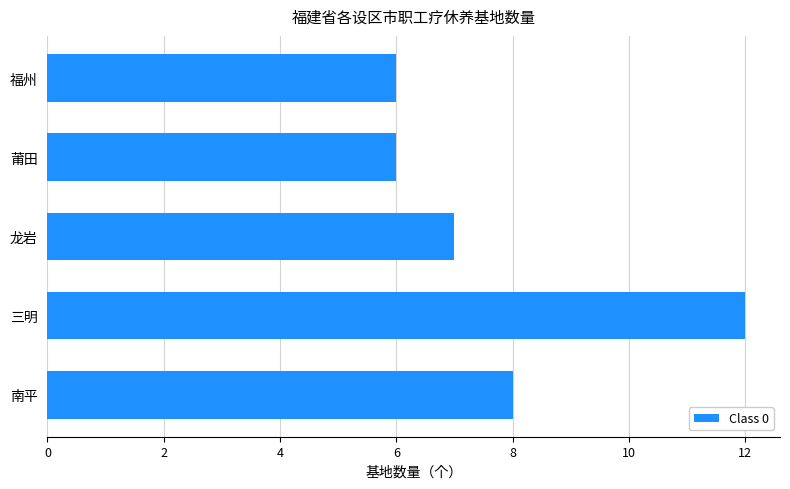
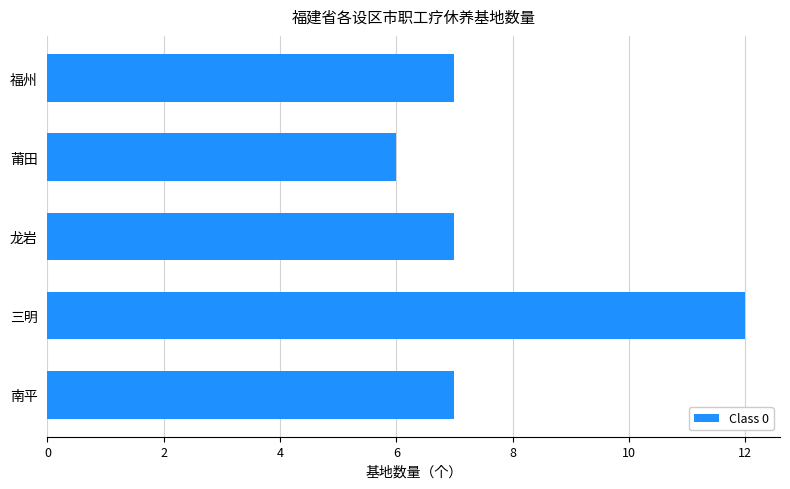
  {
-   "福州": 6,
+   "福州": 7,
    "莆田": 6,
    "龙岩": 7,
    "三明": 12,
-   "南平": 8
+   "南平": 7
  }
